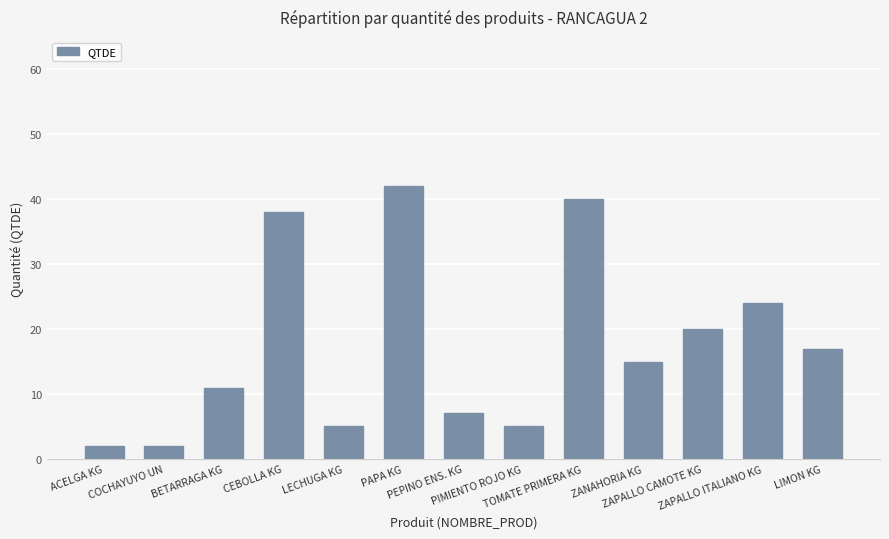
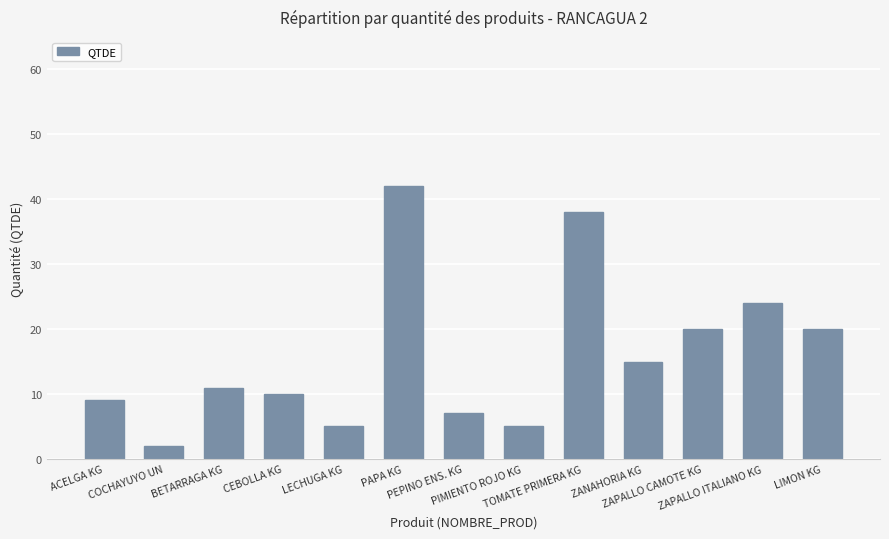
  {
-   "ACELGA KG": 2,
+   "ACELGA KG": 9,
    "COCHAYUYO UN": 2,
    "BETARRAGA KG": 11,
-   "CEBOLLA KG": 38,
+   "CEBOLLA KG": 10,
    "LECHUGA KG": 5,
    "PAPA KG": 42,
    "PEPINO ENS. KG": 7,
    "PIMIENTO ROJO KG": 5,
-   "TOMATE PRIMERA KG": 40,
+   "TOMATE PRIMERA KG": 38,
    "ZANAHORIA KG": 15,
    "ZAPALLO CAMOTE KG": 20,
    "ZAPALLO ITALIANO KG": 24,
-   "LIMON KG": 17
+   "LIMON KG": 20
  }
